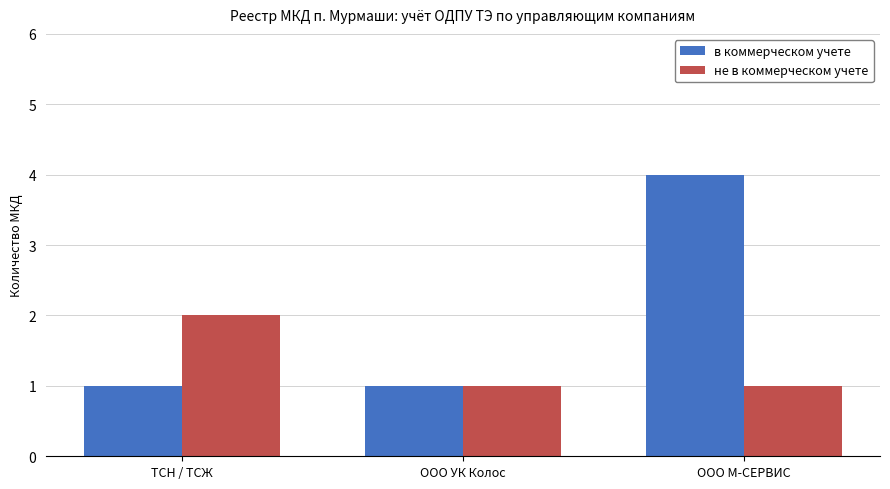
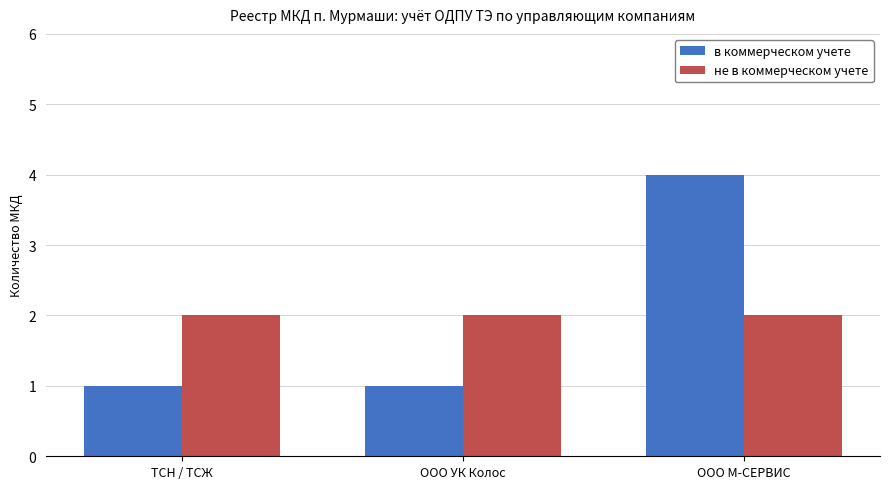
  {
    "в коммерческом учете": {
      "ТСН / ТСЖ": 1,
      "ООО УК Колос": 1,
      "ООО М-СЕРВИС": 4
    },
    "не в коммерческом учете": {
      "ТСН / ТСЖ": 2,
-     "ООО УК Колос": 1,
-     "ООО М-СЕРВИС": 1
+     "ООО УК Колос": 2,
+     "ООО М-СЕРВИС": 2
    }
  }
